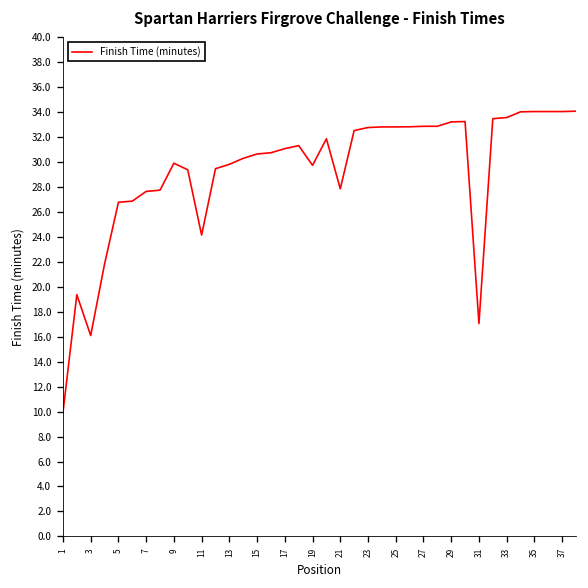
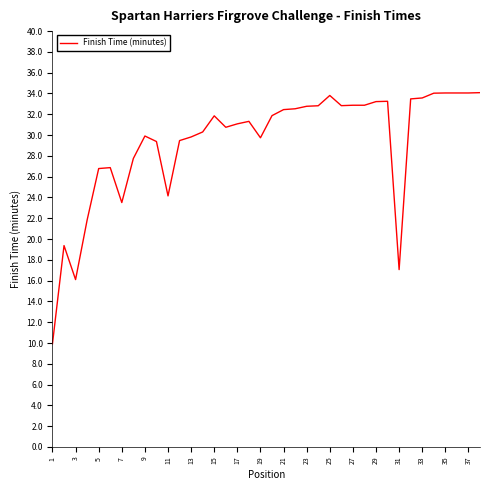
  {
    "1": 9.9,
    "3": 16.1,
    "5": 26.8,
-   "7": 27.7,
+   "7": 23.5,
    "9": 29.9,
    "11": 24.2,
    "13": 29.8,
-   "15": 30.7,
+   "15": 31.9,
    "17": 31.1,
    "19": 29.7,
-   "21": 27.9,
+   "21": 32.5,
    "23": 32.8,
-   "25": 32.8,
+   "25": 33.8,
    "27": 32.9,
    "29": 33.2,
    "31": 17.1,
    "33": 33.6,
    "35": 34.1,
    "37": 34.1
  }
